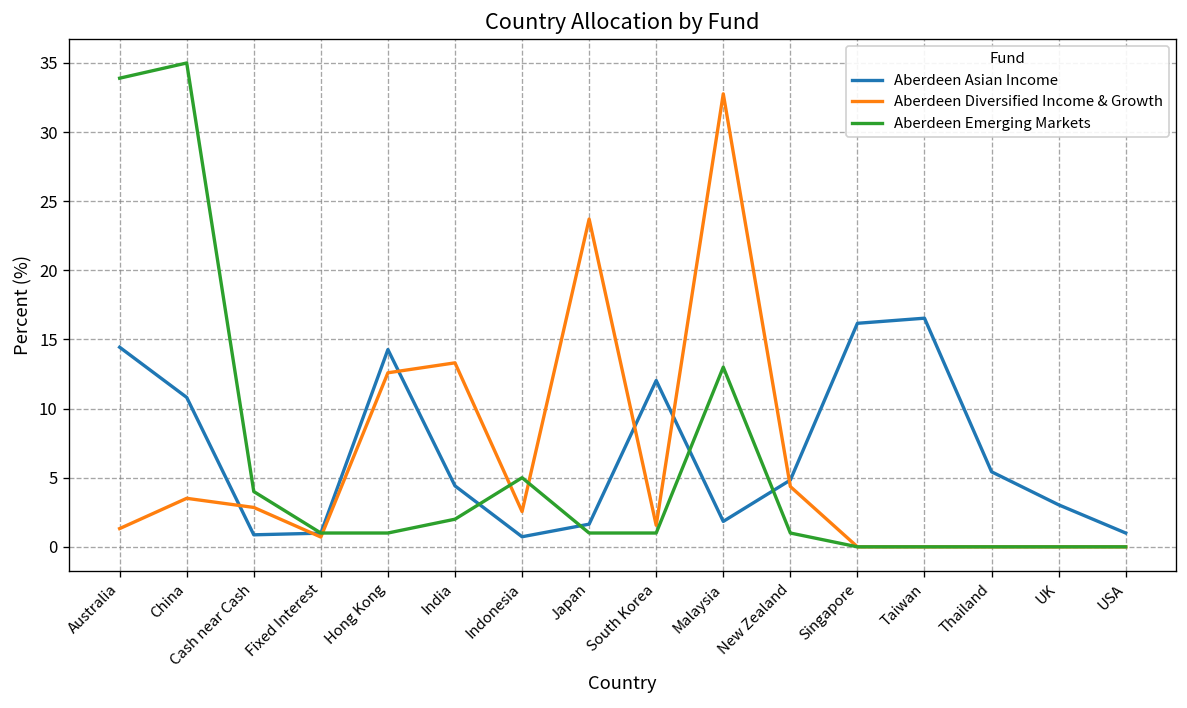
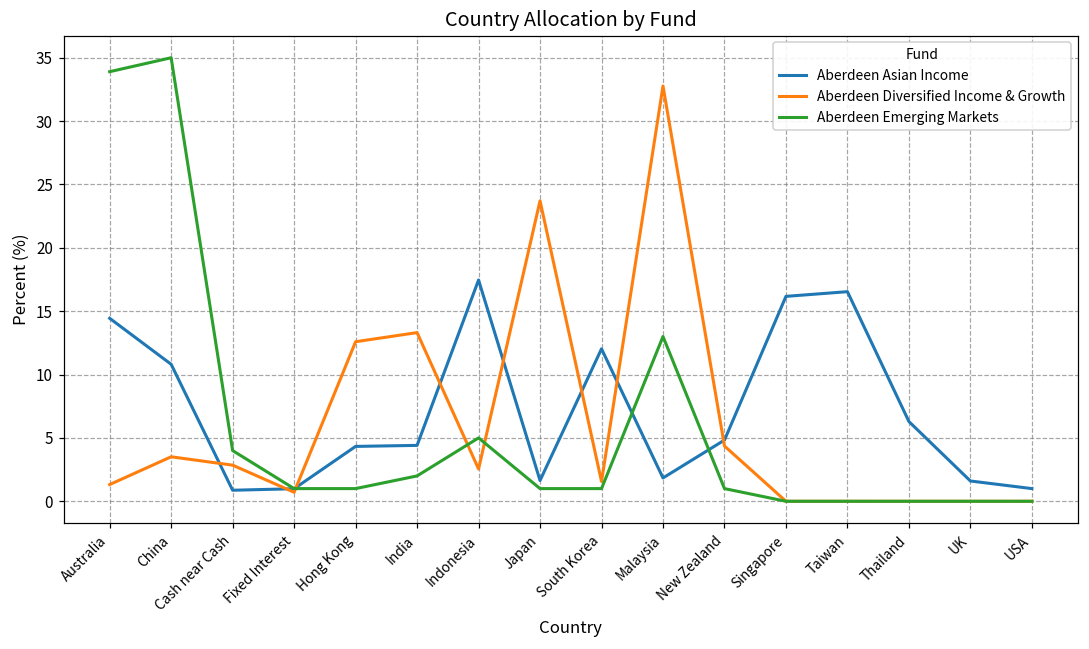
  {
    "Aberdeen Asian Income": {
      "Australia": 14.4,
      "China": 10.8,
      "Cash near Cash": 0.9,
-     "Hong Kong": 14.3,
+     "Hong Kong": 4.3,
      "India": 4.4,
-     "Indonesia": 0.7,
+     "Indonesia": 17.5,
      "Japan": 1.6,
      "South Korea": 12.0,
      "Malaysia": 1.8,
      "New Zealand": 4.8,
      "Singapore": 16.2,
      "Taiwan": 16.5,
-     "Thailand": 5.4,
-     "UK": 3.0,
+     "Thailand": 6.3,
+     "UK": 1.6,
      "USA": 1.0
    },
    "Aberdeen Diversified Income & Growth": {
      "Australia": 1.3,
      "China": 3.5,
      "Cash near Cash": 2.9,
      "Fixed Interest": 0.7,
      "Hong Kong": 12.6,
      "India": 13.3,
      "Indonesia": 2.6,
      "Japan": 23.7,
      "South Korea": 1.6,
      "Malaysia": 32.8,
      "New Zealand": 4.4
    },
    "Aberdeen Emerging Markets": {
      "Australia": 33.9,
      "China": 35.0,
      "Cash near Cash": 4.0,
      "Hong Kong": 1.0,
      "India": 2.0,
      "Indonesia": 5.0,
      "Japan": 1.0,
      "South Korea": 1.0,
      "Malaysia": 13.0,
      "New Zealand": 1.0
    }
  }
